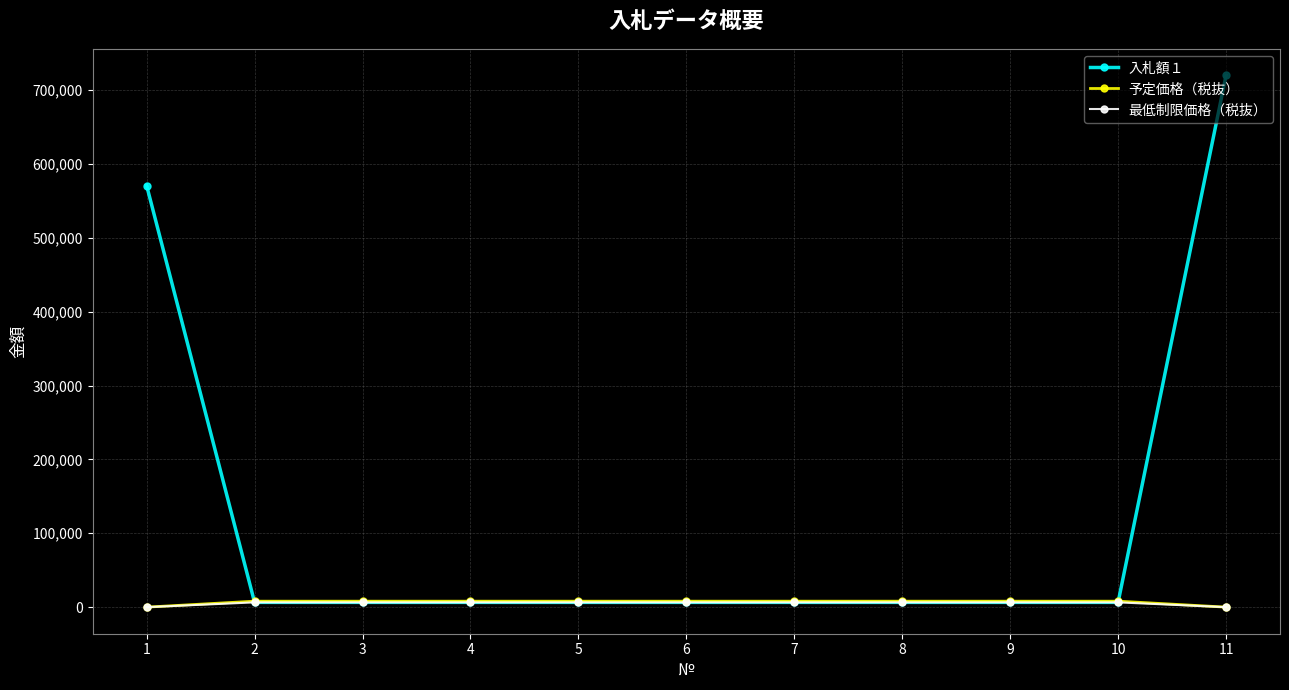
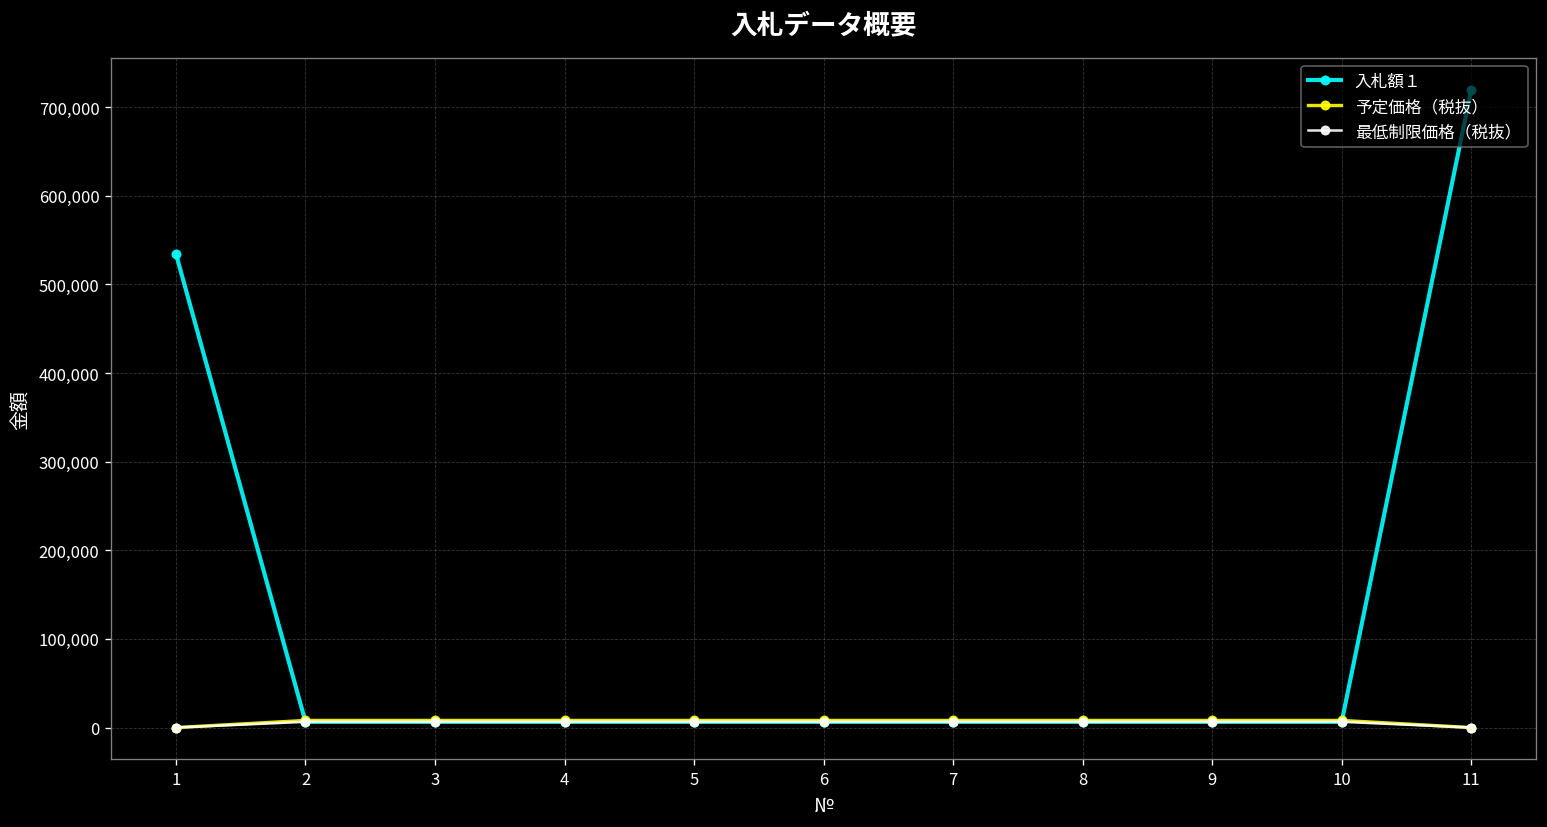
  {
    "入札額１": {
-     "1": "570,000"
+     "1": "530,000"
    }
  }
